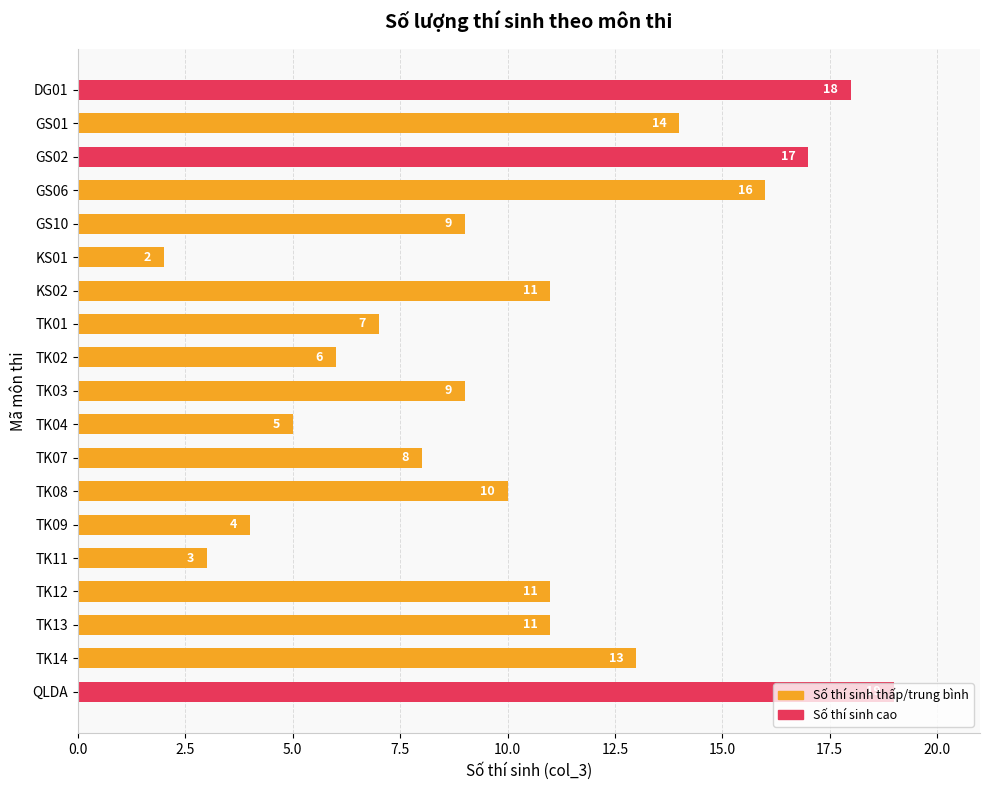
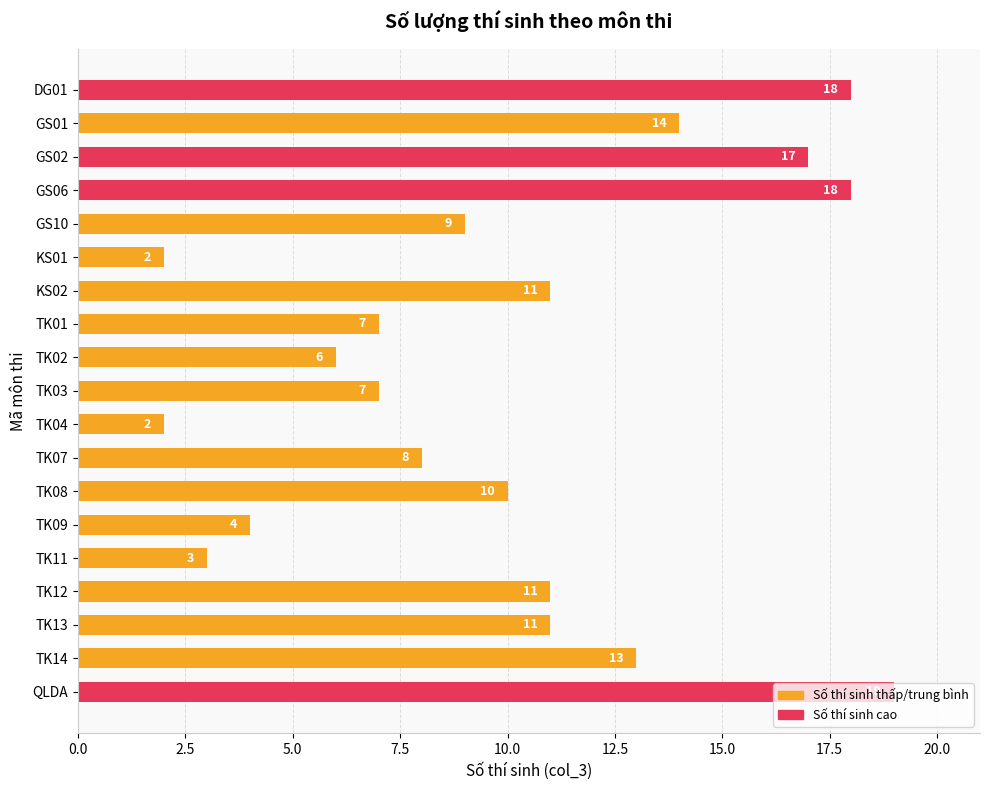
  {
    "DG01": 18,
    "GS01": 14,
    "GS02": 17,
-   "GS06": 16,
+   "GS06": 18,
    "GS10": 9,
    "KS01": 2,
    "KS02": 11,
    "TK01": 7,
    "TK02": 6,
-   "TK03": 9,
-   "TK04": 5,
+   "TK03": 7,
+   "TK04": 2,
    "TK07": 8,
    "TK08": 10,
    "TK09": 4,
    "TK11": 3,
    "TK12": 11,
    "TK13": 11,
    "TK14": 13
  }
